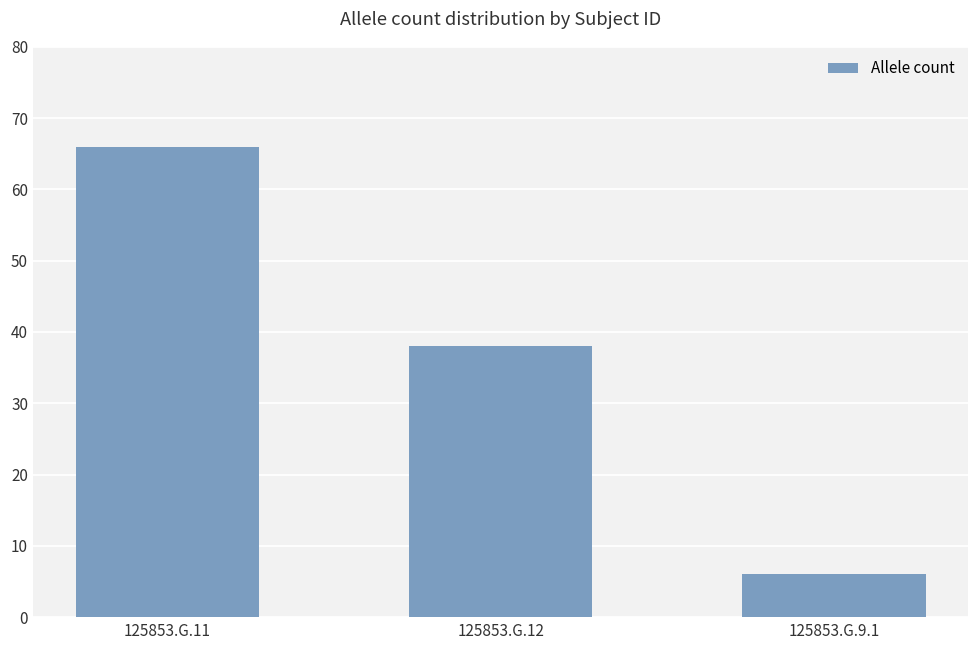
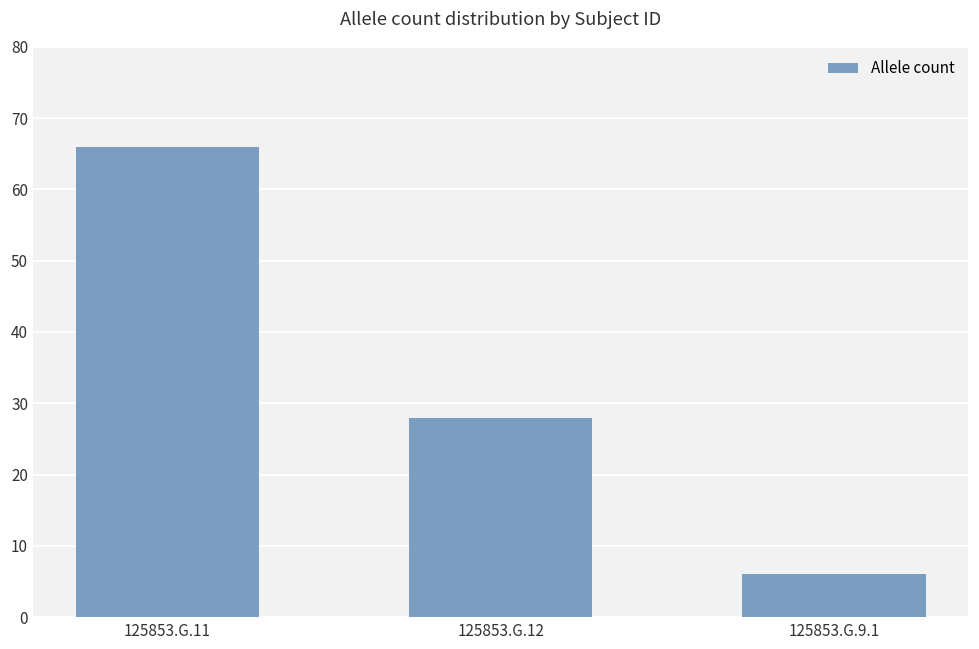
  {
    "125853.G.11": 66,
-   "125853.G.12": 38,
+   "125853.G.12": 28,
    "125853.G.9.1": 6
  }
